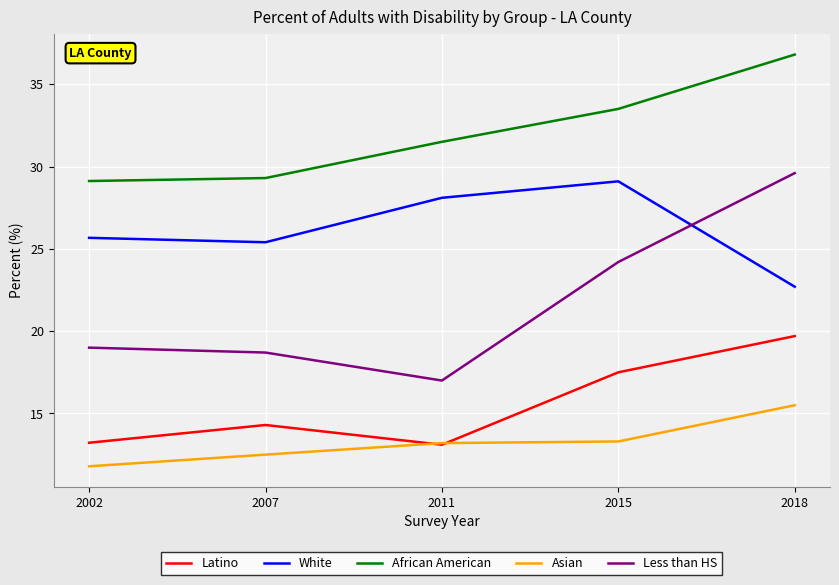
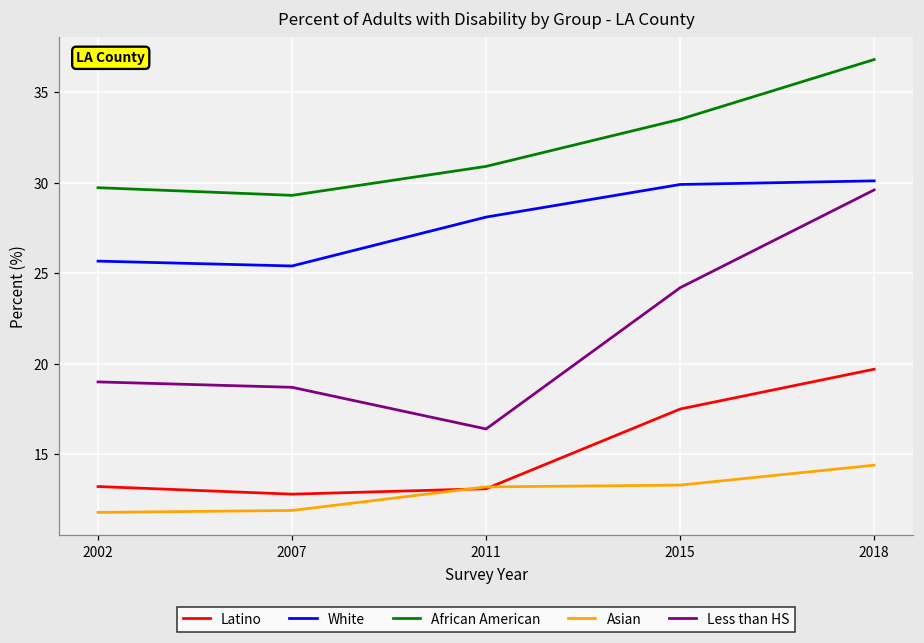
  {
    "Latino": {
      "2002": 13.2,
-     "2007": 14.3,
+     "2007": 12.8,
      "2015": 17.5,
      "2018": 19.7
    },
    "White": {
      "2002": 25.7,
      "2007": 25.4,
      "2011": 28.1,
-     "2015": 29.1,
-     "2018": 22.7
+     "2015": 29.9,
+     "2018": 30.1
    },
    "African American": {
-     "2002": 29.1,
+     "2002": 29.7,
      "2007": 29.3,
-     "2011": 31.5,
+     "2011": 30.9,
      "2015": 33.5,
      "2018": 36.8
    },
    "Asian": {
      "2002": 11.8,
-     "2007": 12.5,
+     "2007": 11.9,
      "2015": 13.3,
-     "2018": 15.5
+     "2018": 14.4
    },
    "Less than HS": {
      "2002": 19.0,
      "2007": 18.7,
-     "2011": 17.0,
+     "2011": 16.4,
      "2015": 24.2,
      "2018": 29.6
    }
  }
